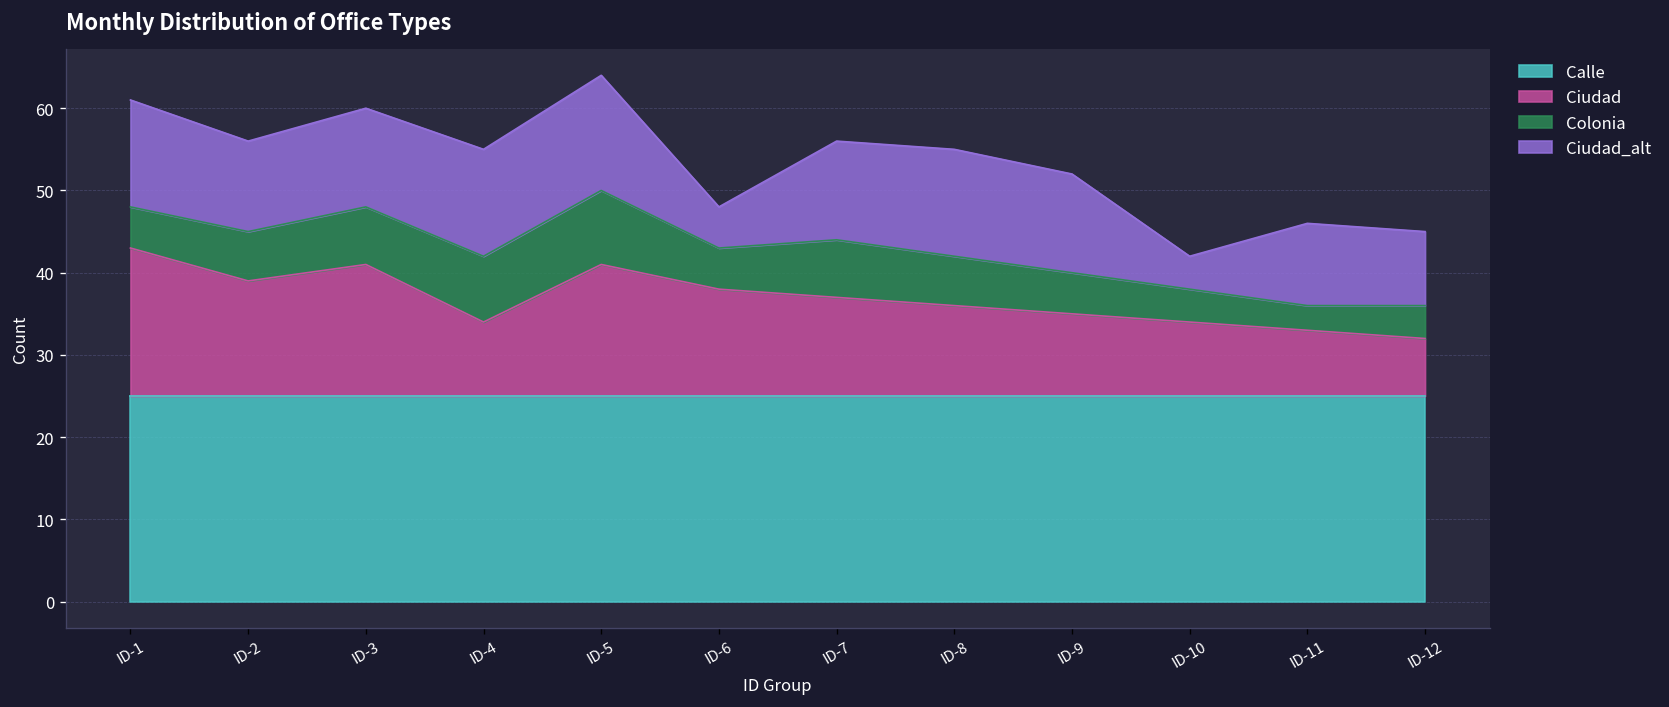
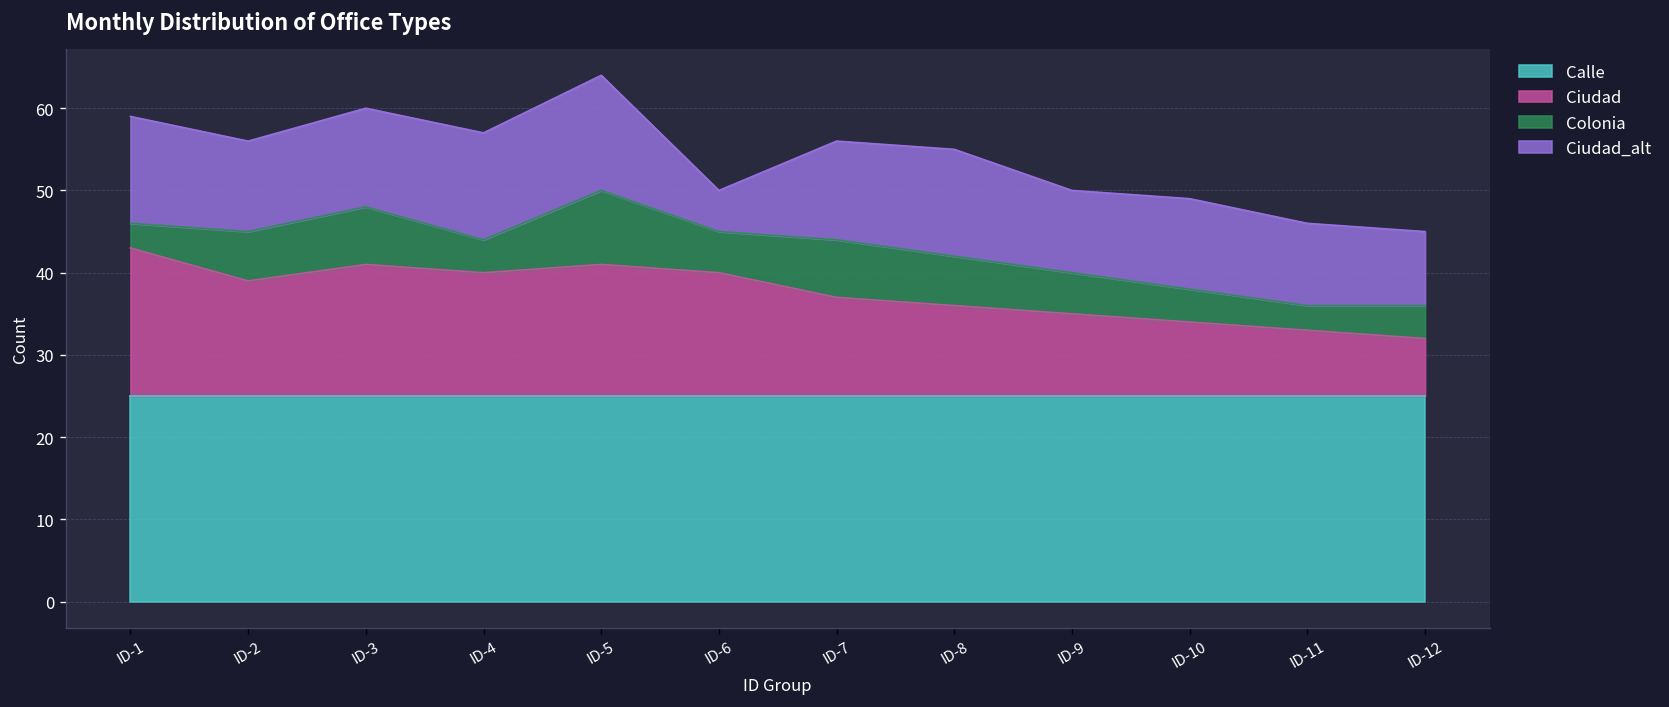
  {
    "Calle": {
      "ID-1": 25,
      "ID-2": 25,
      "ID-3": 25,
      "ID-4": 25,
      "ID-5": 25,
      "ID-6": 25,
      "ID-7": 25,
      "ID-8": 25,
      "ID-9": 25,
      "ID-10": 25,
      "ID-11": 25,
      "ID-12": 25
    },
    "Ciudad": {
-     "ID-4": 34,
-     "ID-6": 38
+     "ID-4": 40,
+     "ID-6": 40
    },
    "Colonia": {
-     "ID-1": 5,
-     "ID-4": 8,
+     "ID-1": 3,
+     "ID-4": 4,
      "ID-6": 5
    },
    "Ciudad_alt": {
      "ID-1": 13,
      "ID-4": 13,
      "ID-6": 5,
-     "ID-9": 12,
-     "ID-10": 4
+     "ID-9": 10,
+     "ID-10": 11
    }
  }
